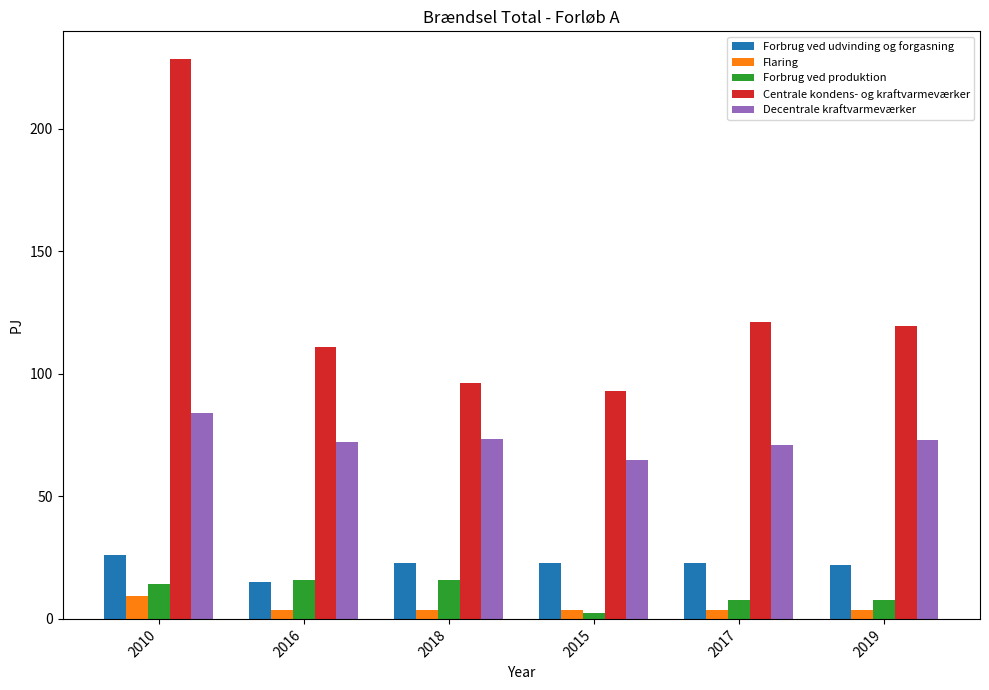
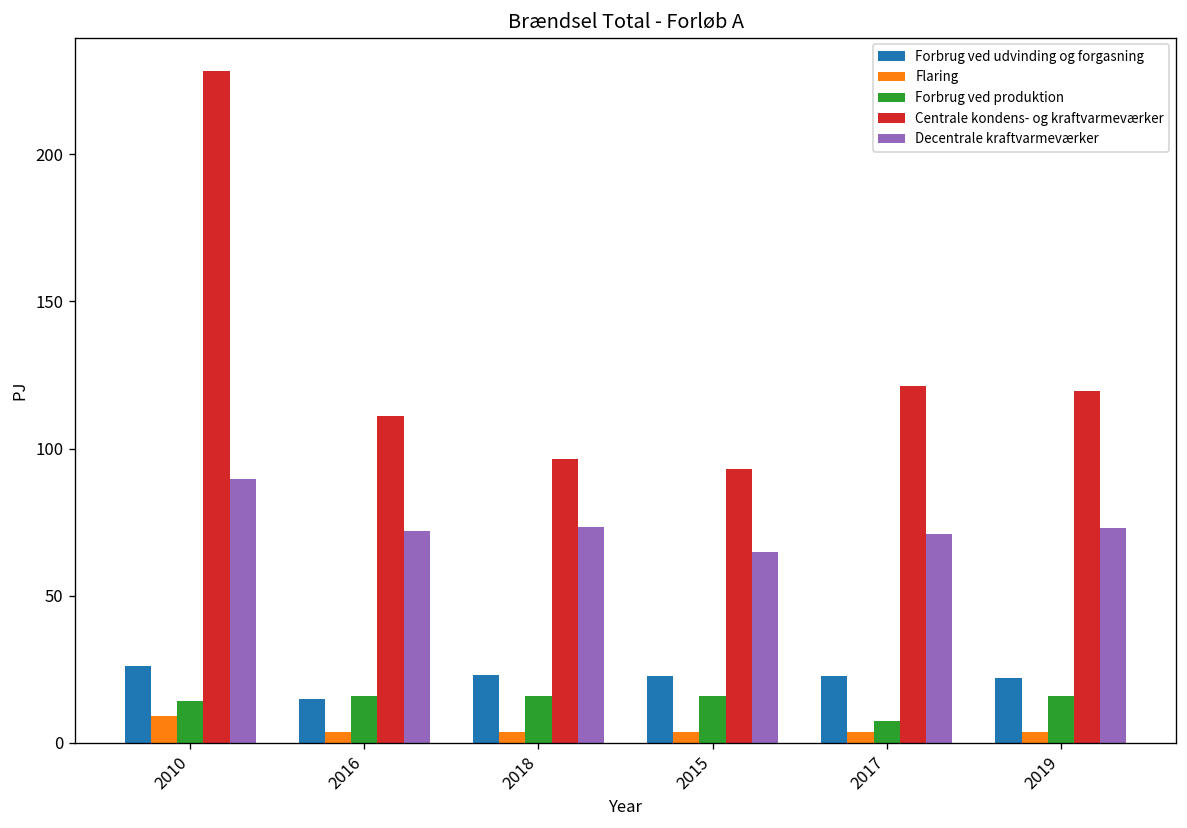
  {
    "Forbrug ved udvinding og forgasning": {
      "2010": 26,
      "2016": 15,
      "2018": 23,
      "2015": 23,
      "2017": 23,
      "2019": 22
    },
    "Flaring": {
      "2010": 9,
      "2016": 4,
      "2018": 4,
      "2015": 4,
      "2017": 4,
      "2019": 4
    },
    "Forbrug ved produktion": {
      "2010": 14,
      "2016": 16,
      "2018": 16,
-     "2015": 3,
+     "2015": 16,
      "2017": 8,
-     "2019": 8
+     "2019": 16
    },
    "Centrale kondens- og kraftvarmeværker": {
      "2010": 228,
      "2016": 111,
      "2018": 96,
      "2015": 93,
      "2017": 121,
      "2019": 119
    },
    "Decentrale kraftvarmeværker": {
-     "2010": 84,
+     "2010": 90,
      "2016": 72,
      "2018": 73,
      "2015": 65,
      "2017": 71,
      "2019": 73
    }
  }
